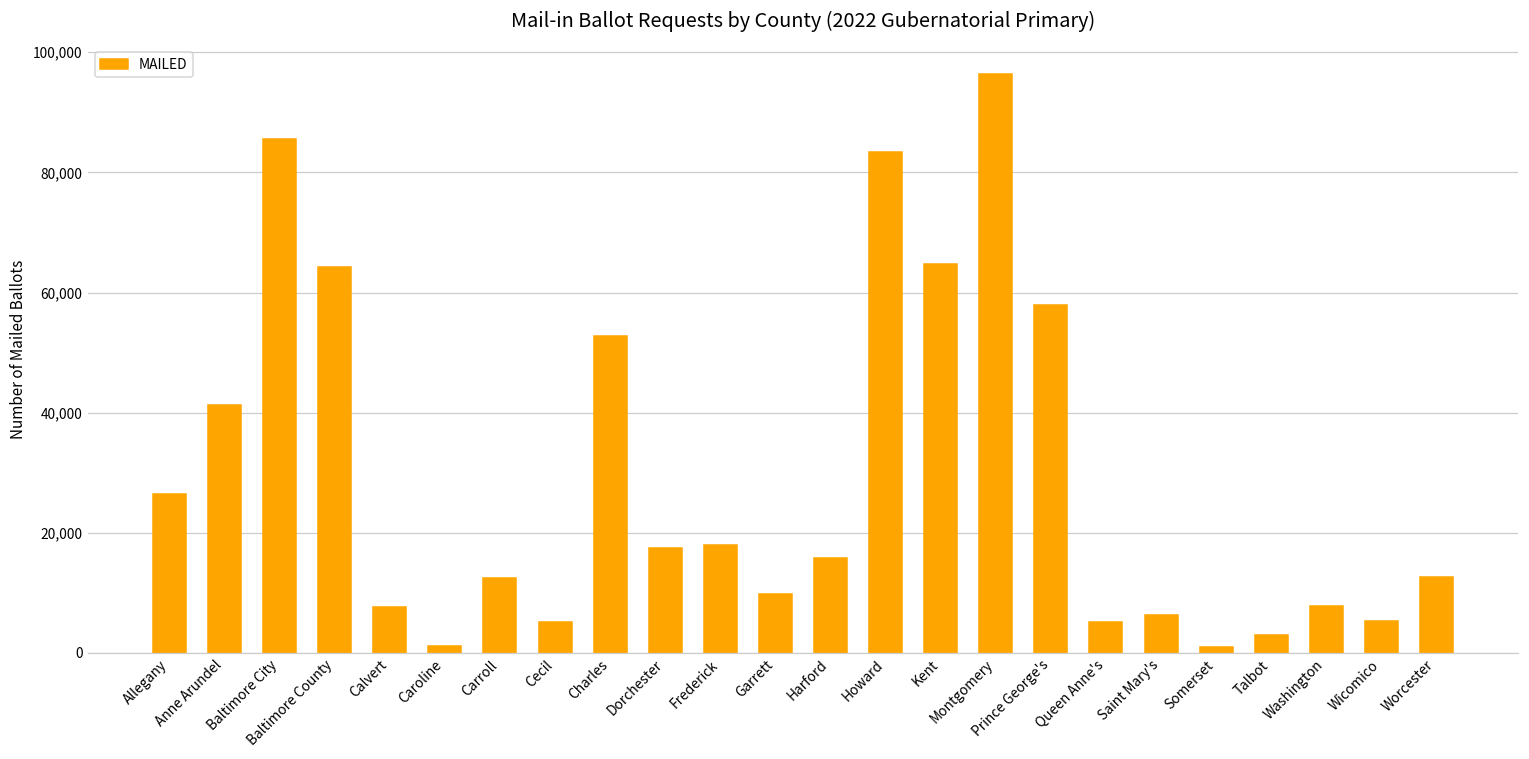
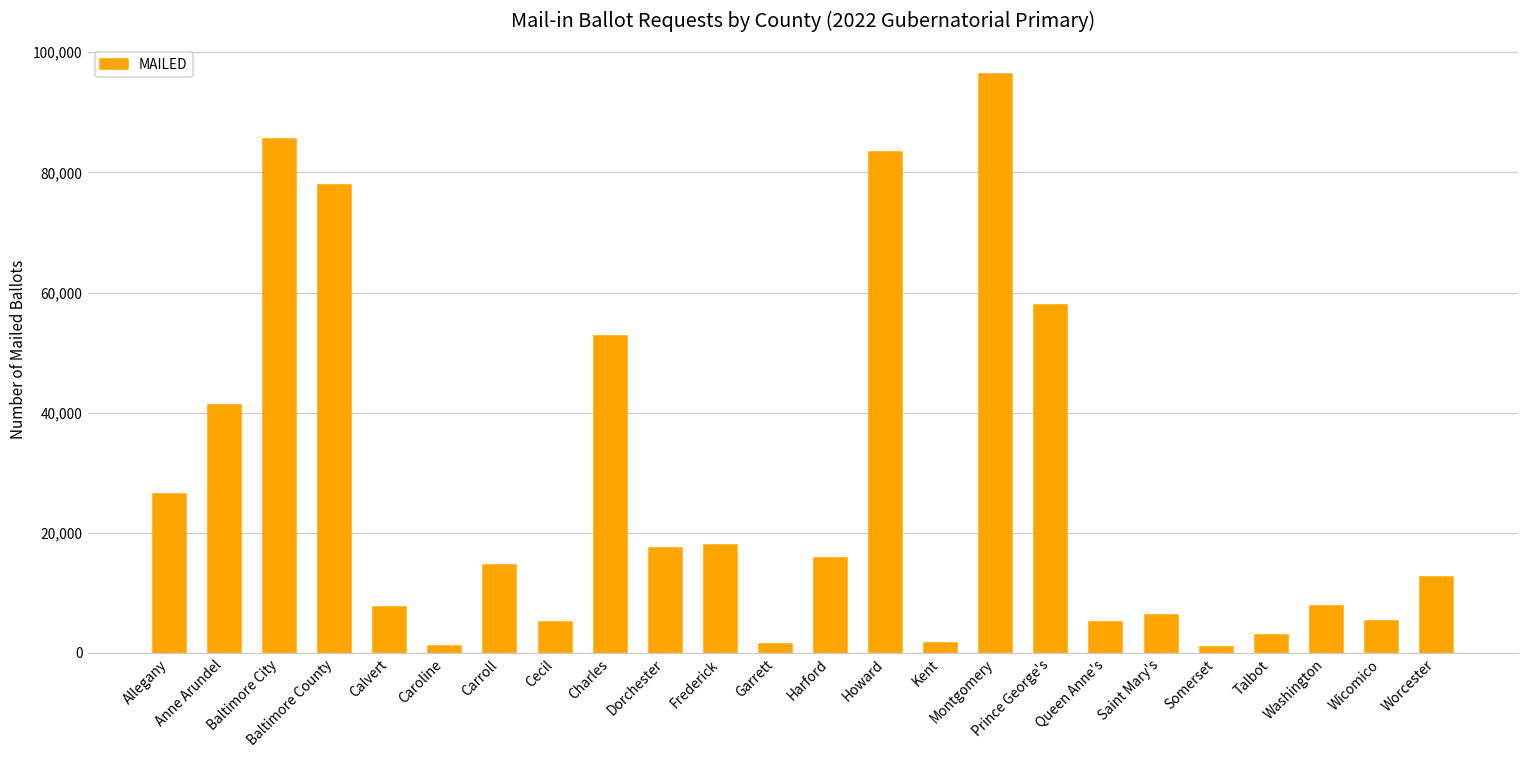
  {
    "Allegany": "26,000",
    "Anne Arundel": "41,000",
    "Baltimore City": "86,000",
-   "Baltimore County": "64,000",
+   "Baltimore County": "78,000",
    "Calvert": "8,000",
    "Caroline": "1,000",
-   "Carroll": "12,000",
+   "Carroll": "15,000",
    "Cecil": "5,000",
    "Charles": "53,000",
    "Dorchester": "17,000",
    "Frederick": "18,000",
-   "Garrett": "10,000",
+   "Garrett": "2,000",
    "Harford": "16,000",
    "Howard": "83,000",
-   "Kent": "65,000",
+   "Kent": "2,000",
    "Montgomery": "96,000",
    "Prince George's": "58,000",
    "Queen Anne's": "5,000",
    "Saint Mary's": "6,000",
    "Somerset": "1,000",
    "Talbot": "3,000",
    "Washington": "8,000",
    "Wicomico": "5,000",
    "Worcester": "13,000"
  }
